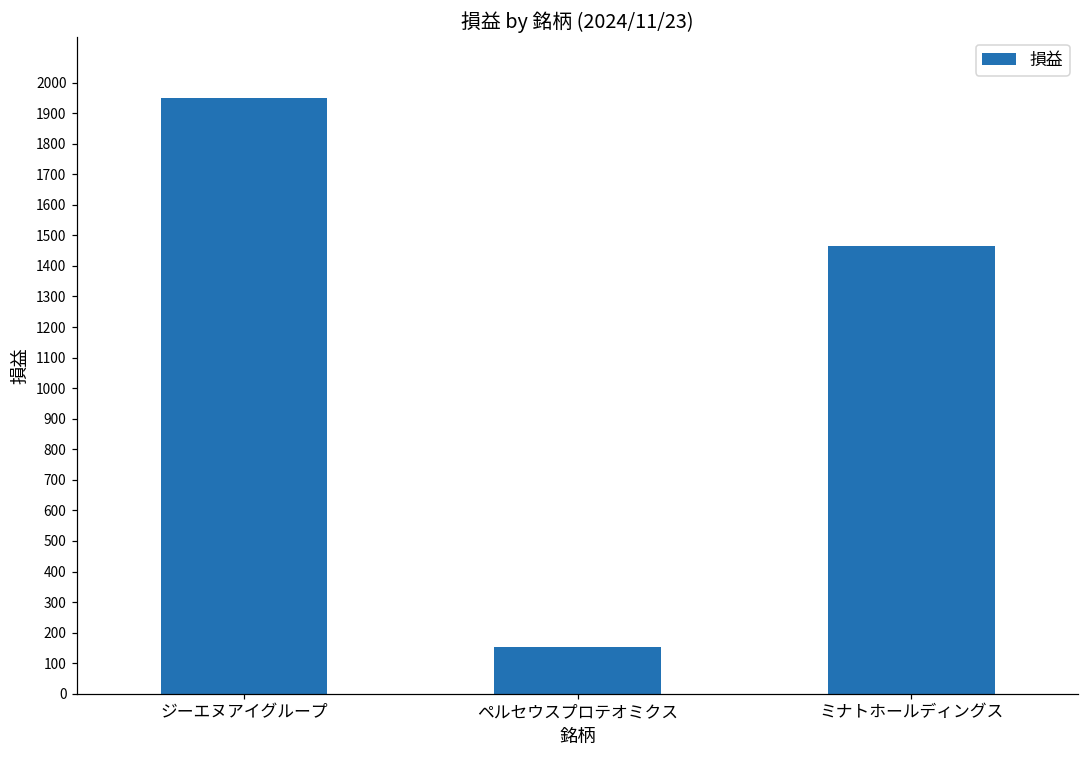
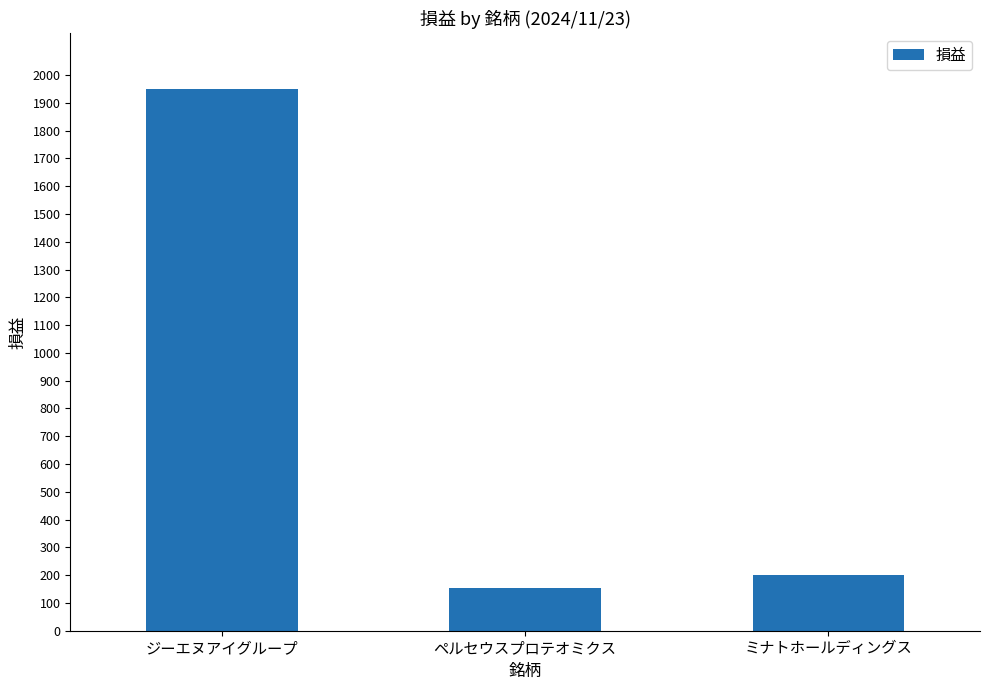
  {
    "ジーエヌアイグループ": 1950,
    "ペルセウスプロテオミクス": 150,
-   "ミナトホールディングス": 1470
+   "ミナトホールディングス": 200
  }
